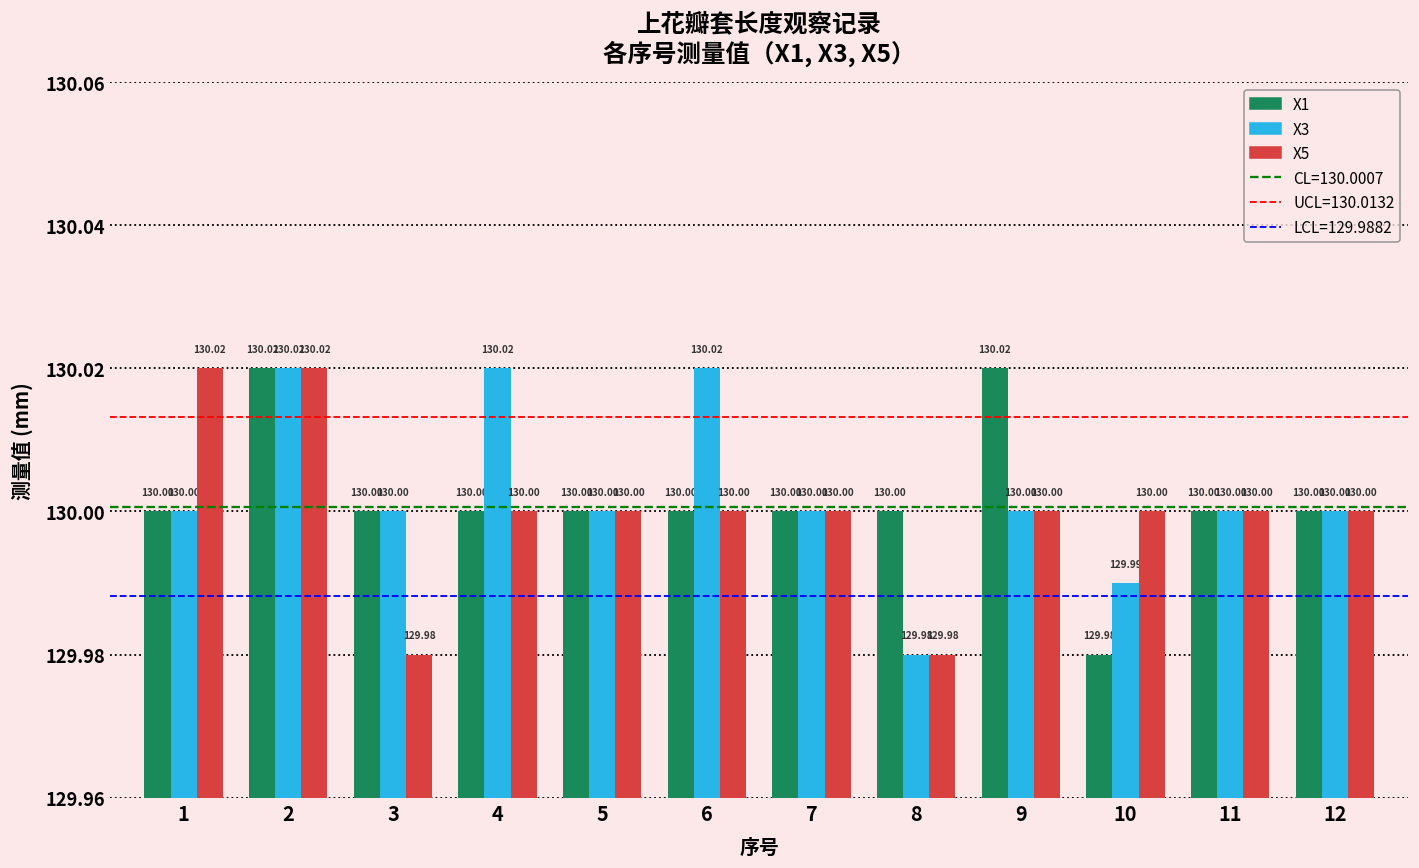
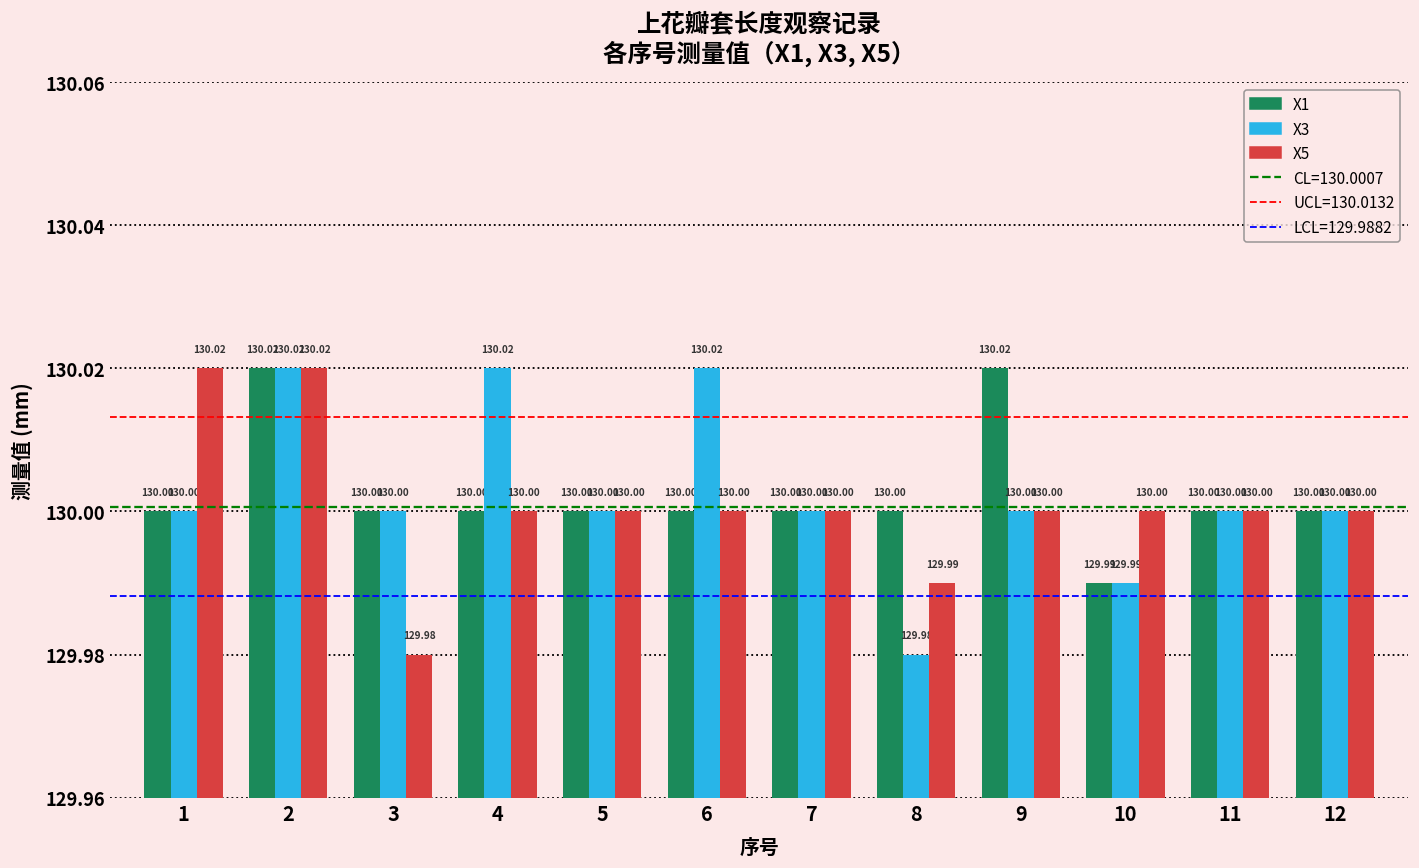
  {
    "X1": {
      "4": 130.00,
      "6": 130.00,
      "8": 130.00,
      "9": 130.02,
-     "10": 129.98
+     "10": 129.99
    },
    "X3": {
      "4": 130.02,
      "6": 130.02,
      "10": 129.99
    },
    "X5": {
      "1": 130.02,
      "3": 129.98,
      "4": 130.00,
      "6": 130.00,
-     "8": 129.98,
+     "8": 129.99,
      "10": 130.00
    }
  }
